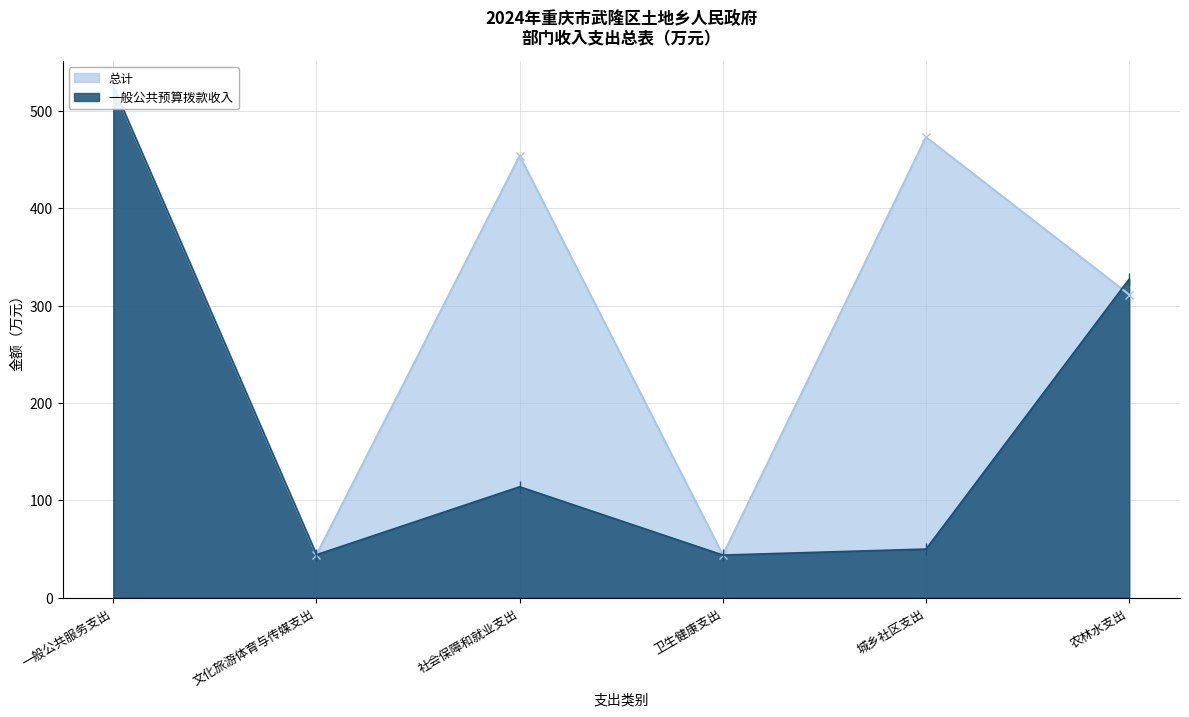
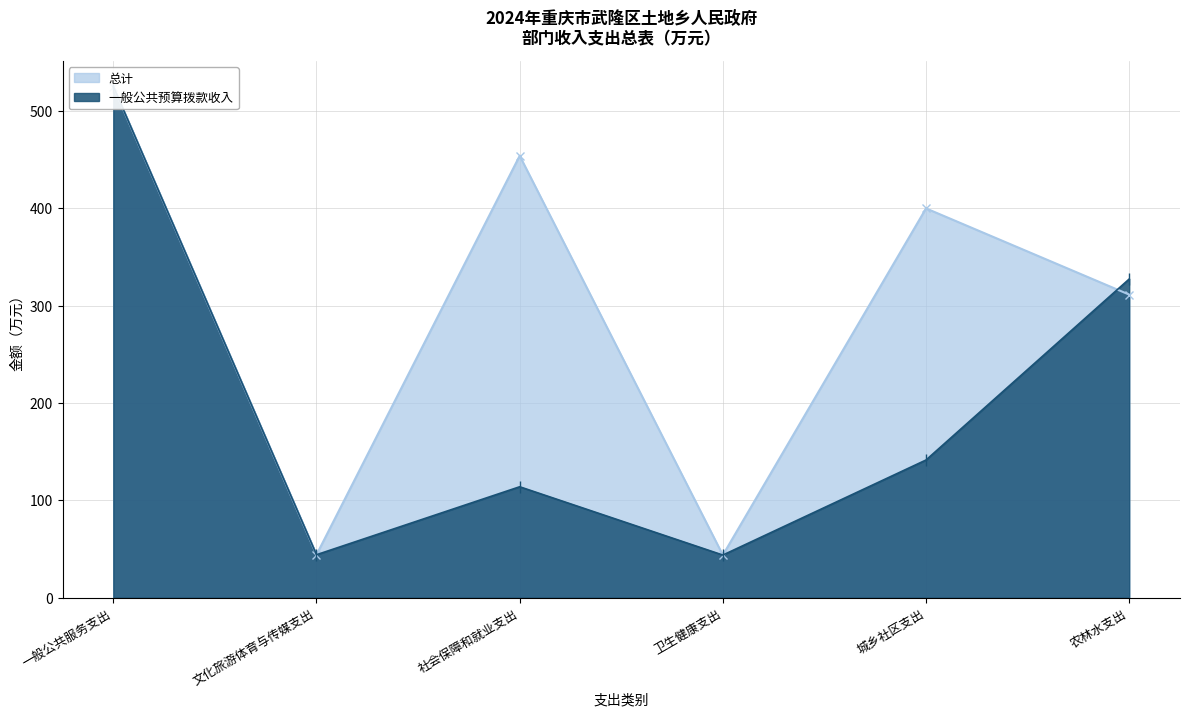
  {
    "总计": {
      "社会保障和就业支出": 450,
-     "城乡社区支出": 470,
+     "城乡社区支出": 400,
      "农林水支出": 310
    },
    "一般公共预算拨款收入": {
      "社会保障和就业支出": 110,
-     "城乡社区支出": 50,
+     "城乡社区支出": 140,
      "农林水支出": 330
    }
  }
